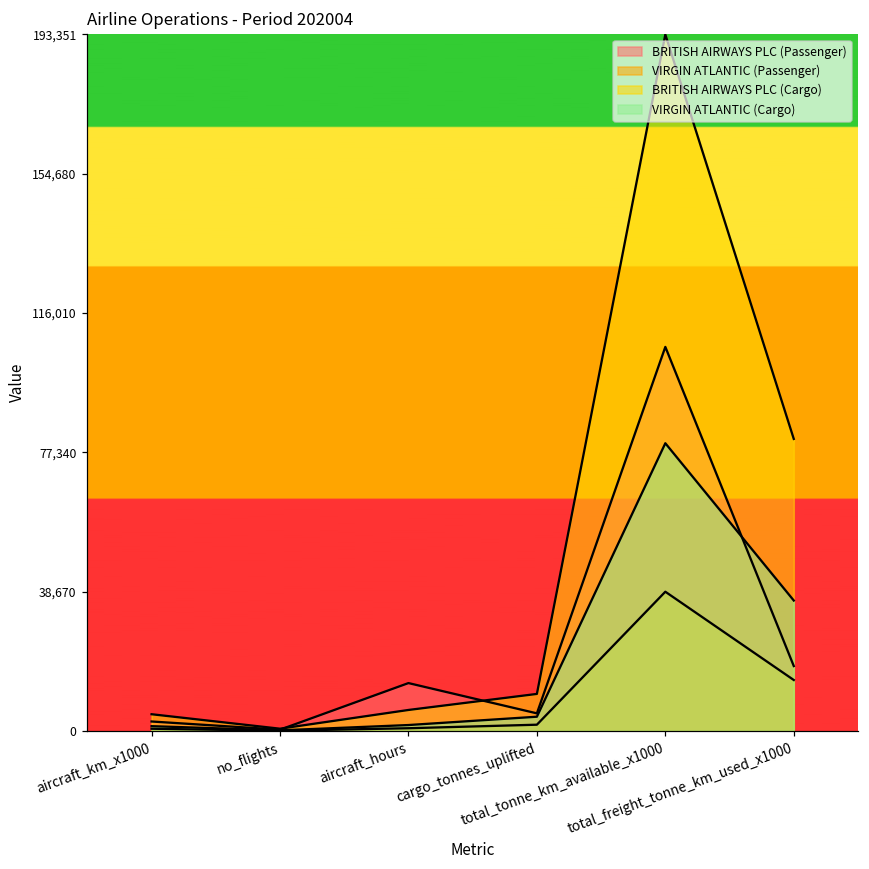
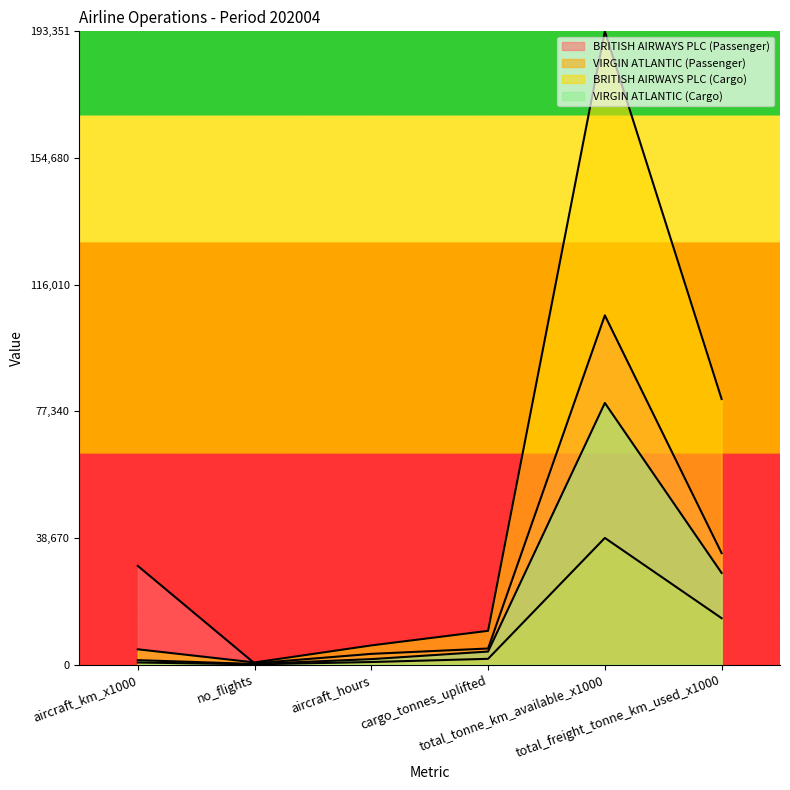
  {
    "BRITISH AIRWAYS PLC (Passenger)": {
-     "aircraft_km_x1000": "3,000",
-     "aircraft_hours": "13,000",
+     "aircraft_km_x1000": "30,000",
+     "aircraft_hours": "3,000",
      "cargo_tonnes_uplifted": "5,000",
      "total_tonne_km_available_x1000": "107,000",
-     "total_freight_tonne_km_used_x1000": "18,000"
+     "total_freight_tonne_km_used_x1000": "34,000"
    },
    "VIRGIN ATLANTIC (Cargo)": {
      "aircraft_hours": "2,000",
      "cargo_tonnes_uplifted": "4,000",
      "total_tonne_km_available_x1000": "80,000",
-     "total_freight_tonne_km_used_x1000": "36,000"
+     "total_freight_tonne_km_used_x1000": "28,000"
    }
  }
